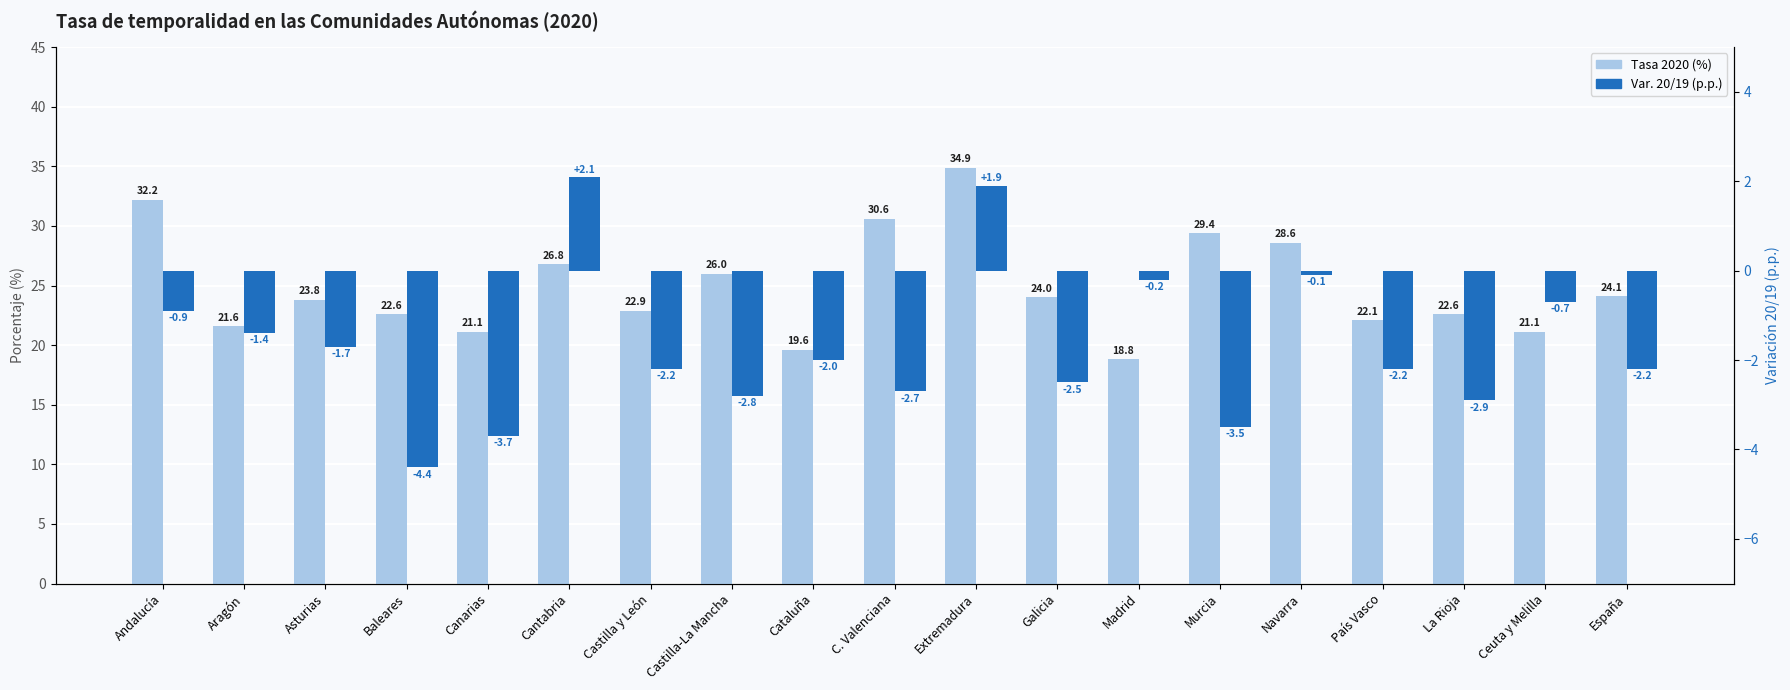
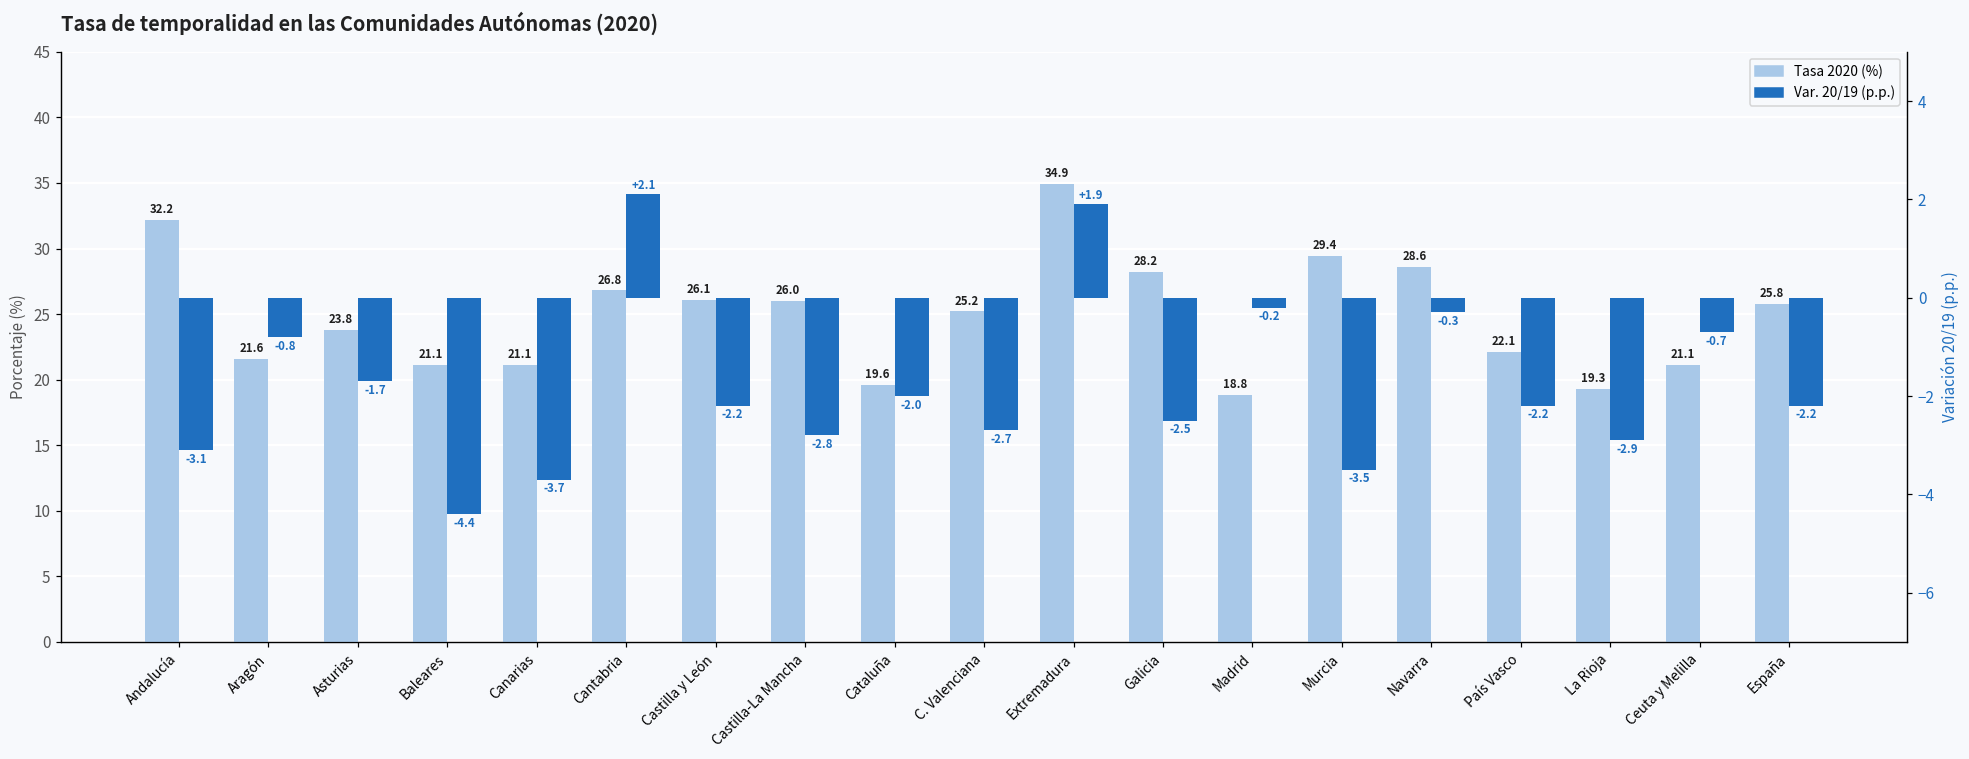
  {
    "Tasa 2020 (%)": {
      "Andalucía": "32.2",
      "Aragón": "21.6",
      "Asturias": "23.8",
-     "Baleares": "22.6",
+     "Baleares": "21.1",
      "Canarias": "21.1",
      "Cantabria": "26.8",
-     "Castilla y León": "22.9",
+     "Castilla y León": "26.1",
      "Castilla-La Mancha": "26.0",
      "Cataluña": "19.6",
-     "C. Valenciana": "30.6",
+     "C. Valenciana": "25.2",
      "Extremadura": "34.9",
-     "Galicia": "24.0",
+     "Galicia": "28.2",
      "Madrid": "18.8",
      "Murcia": "29.4",
      "Navarra": "28.6",
      "País Vasco": "22.1",
-     "La Rioja": "22.6",
+     "La Rioja": "19.3",
      "Ceuta y Melilla": "21.1",
-     "España": "24.1"
+     "España": "25.8"
    },
    "Var. 20/19 (p.p.)": {
-     "Andalucía": "-0.9",
-     "Aragón": "-1.4",
+     "Andalucía": "-3.1",
+     "Aragón": "-0.8",
      "Asturias": "-1.7",
      "Baleares": "-4.4",
      "Canarias": "-3.7",
      "Cantabria": "+2.1",
      "Castilla y León": "-2.2",
      "Castilla-La Mancha": "-2.8",
      "Cataluña": "-2.0",
      "C. Valenciana": "-2.7",
      "Extremadura": "+1.9",
      "Galicia": "-2.5",
      "Madrid": "-0.2",
      "Murcia": "-3.5",
-     "Navarra": "-0.1",
+     "Navarra": "-0.3",
      "País Vasco": "-2.2",
      "La Rioja": "-2.9",
      "Ceuta y Melilla": "-0.7",
      "España": "-2.2"
    }
  }
